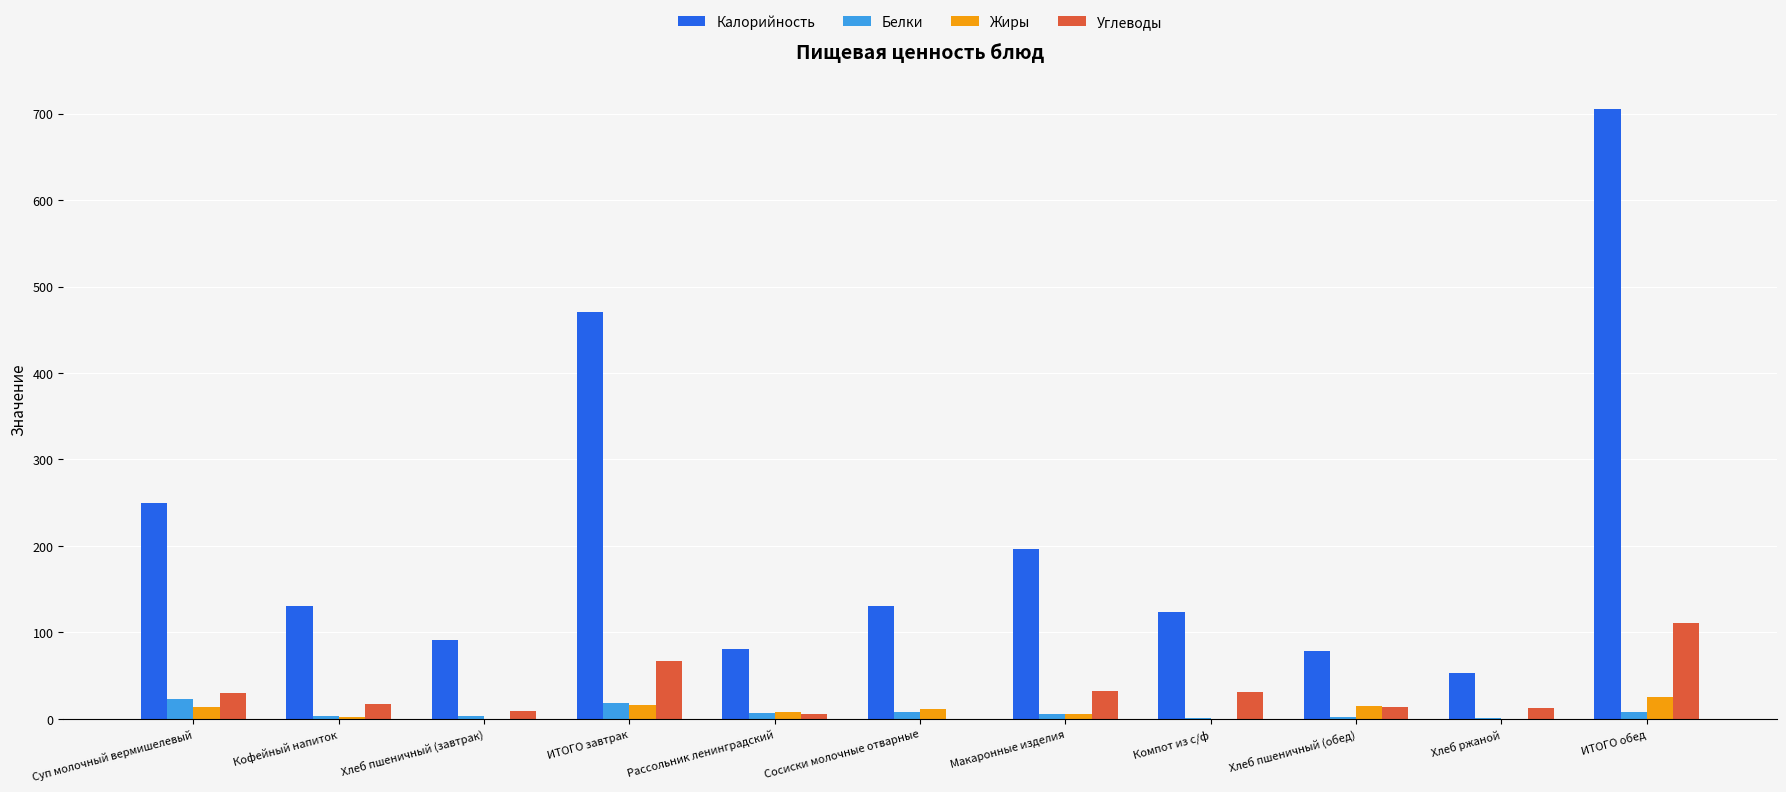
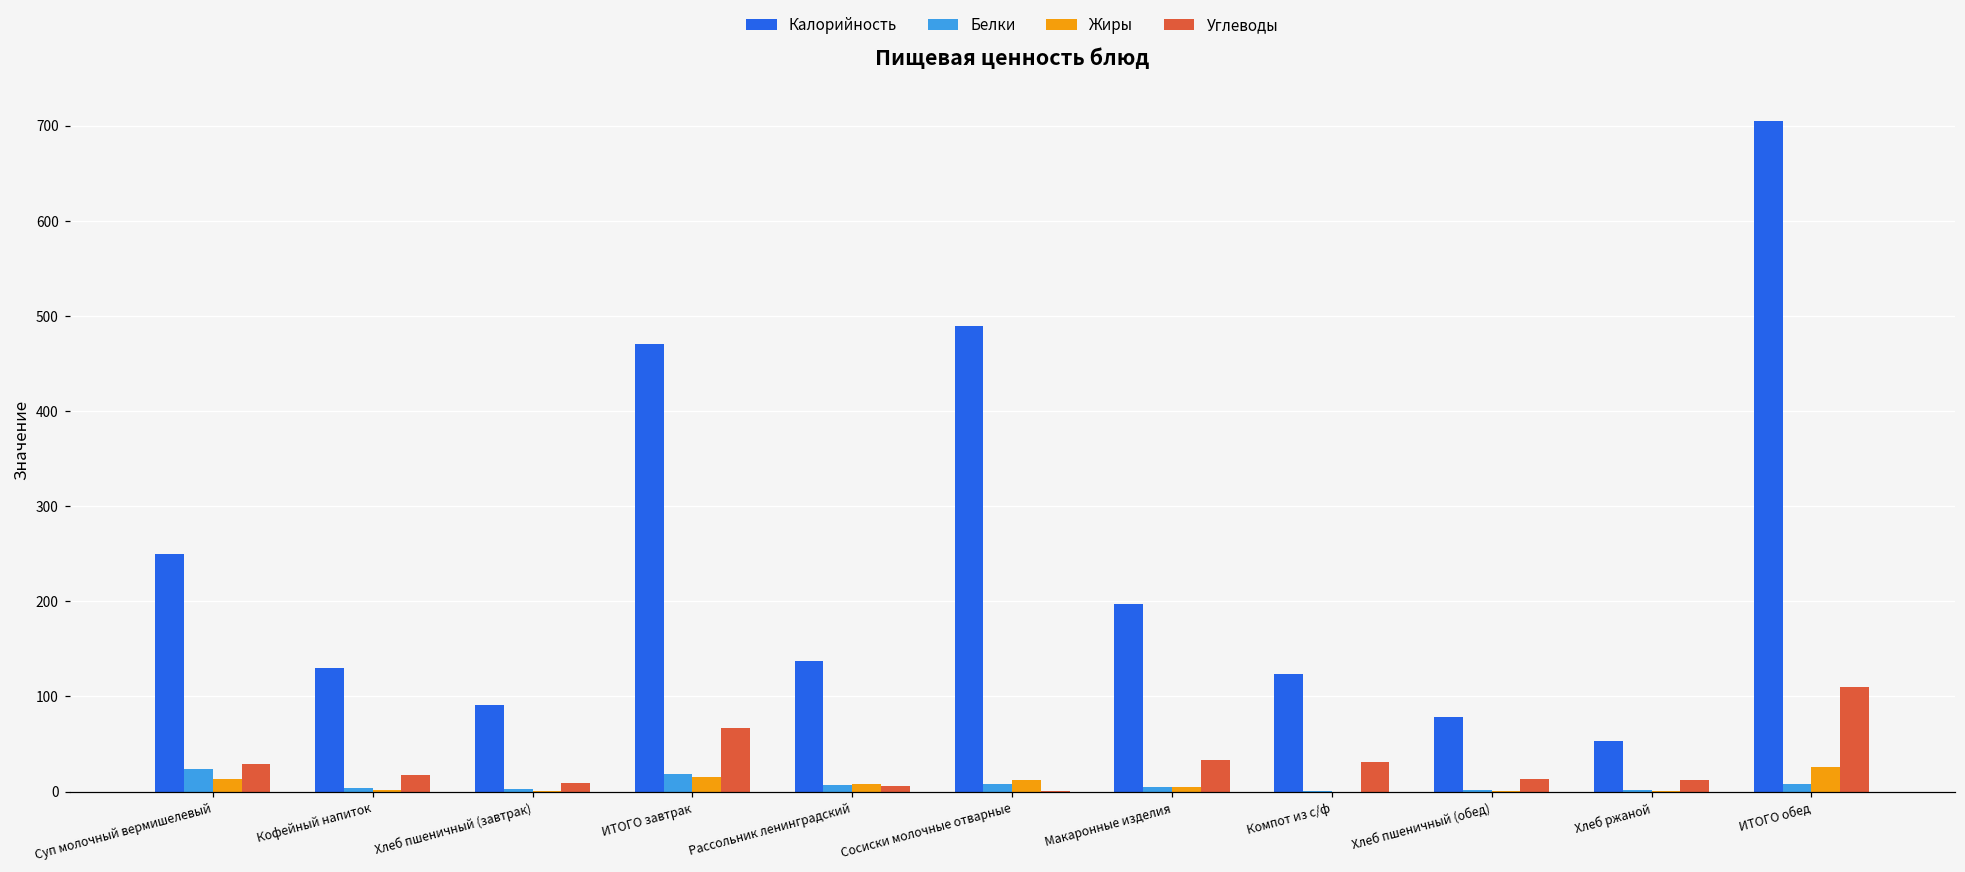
  {
    "Калорийность": {
      "Суп молочный вермишелевый": 250,
      "Кофейный напиток": 130,
      "Хлеб пшеничный (завтрак)": 90,
      "ИТОГО завтрак": 470,
-     "Рассольник ленинградский": 80,
-     "Сосиски молочные отварные": 130,
+     "Рассольник ленинградский": 140,
+     "Сосиски молочные отварные": 490,
      "Макаронные изделия": 200,
      "Компот из с/ф": 120,
      "Хлеб пшеничный (обед)": 80,
      "Хлеб ржаной": 50,
      "ИТОГО обед": 700
    },
    "Белки": {
      "Суп молочный вермишелевый": 20,
      "Кофейный напиток": 0,
      "Хлеб пшеничный (завтрак)": 0,
      "ИТОГО завтрак": 20,
      "Рассольник ленинградский": 10,
      "Сосиски молочные отварные": 10,
      "Макаронные изделия": 10,
      "ИТОГО обед": 10
    },
    "Жиры": {
      "Суп молочный вермишелевый": 10,
      "ИТОГО завтрак": 20,
      "Рассольник ленинградский": 10,
      "Сосиски молочные отварные": 10,
      "Макаронные изделия": 10,
      "Компот из с/ф": 0,
-     "Хлеб пшеничный (обед)": 10,
+     "Хлеб пшеничный (обед)": 0,
      "ИТОГО обед": 30
    },
    "Углеводы": {
      "Суп молочный вермишелевый": 30,
      "Кофейный напиток": 20,
      "Хлеб пшеничный (завтрак)": 10,
      "ИТОГО завтрак": 70,
      "Рассольник ленинградский": 10,
      "Макаронные изделия": 30,
      "Компот из с/ф": 30,
      "Хлеб пшеничный (обед)": 10,
      "Хлеб ржаной": 10,
      "ИТОГО обед": 110
    }
  }
